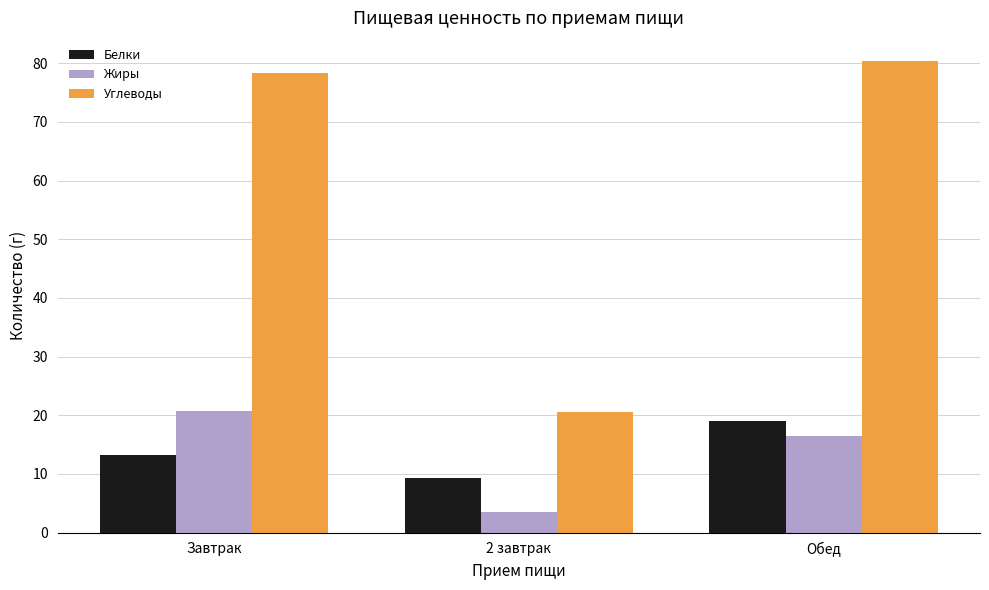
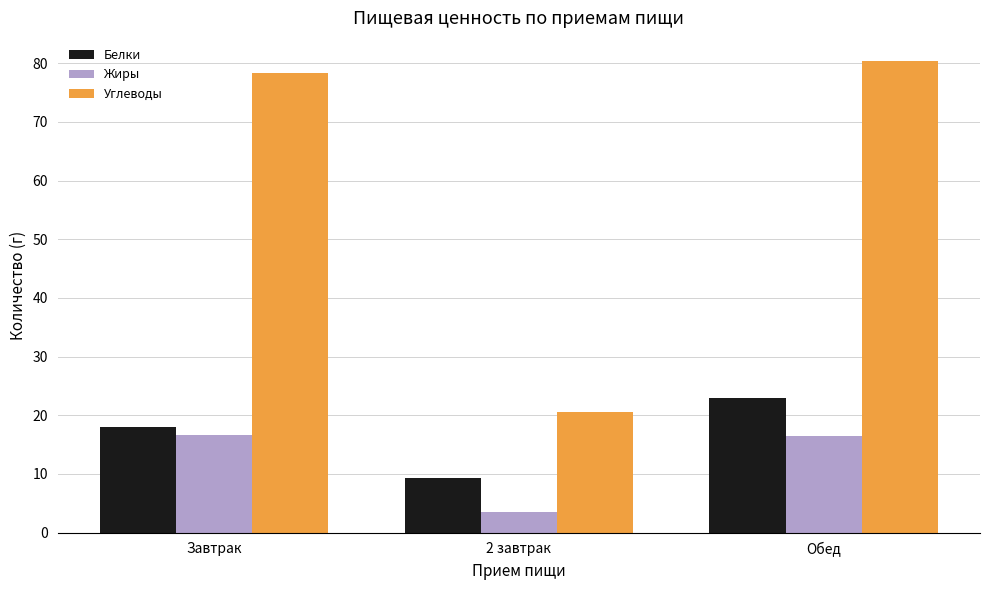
  {
    "Белки": {
-     "Завтрак": 13,
+     "Завтрак": 18,
      "2 завтрак": 9,
-     "Обед": 19
+     "Обед": 23
    },
    "Жиры": {
-     "Завтрак": 21,
+     "Завтрак": 17,
      "2 завтрак": 4,
      "Обед": 17
    },
    "Углеводы": {
      "Завтрак": 78,
      "2 завтрак": 21,
      "Обед": 80
    }
  }
